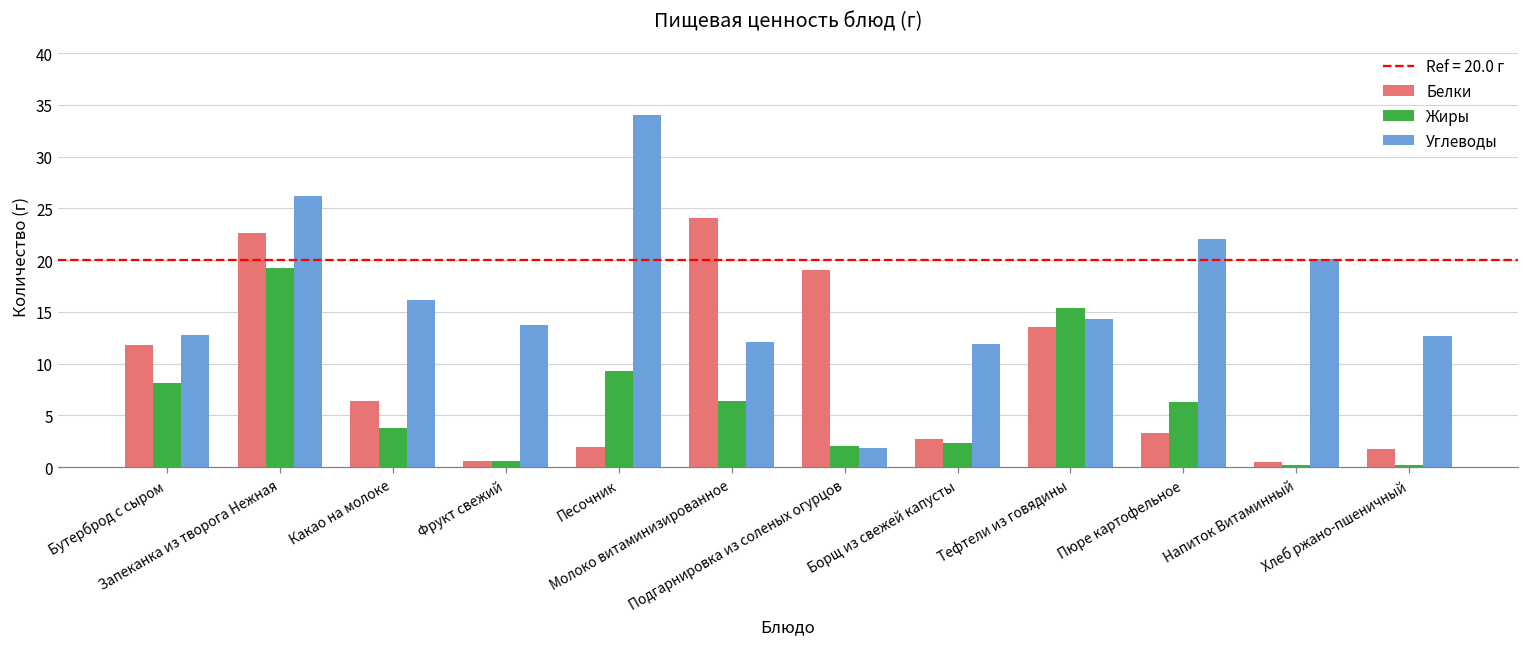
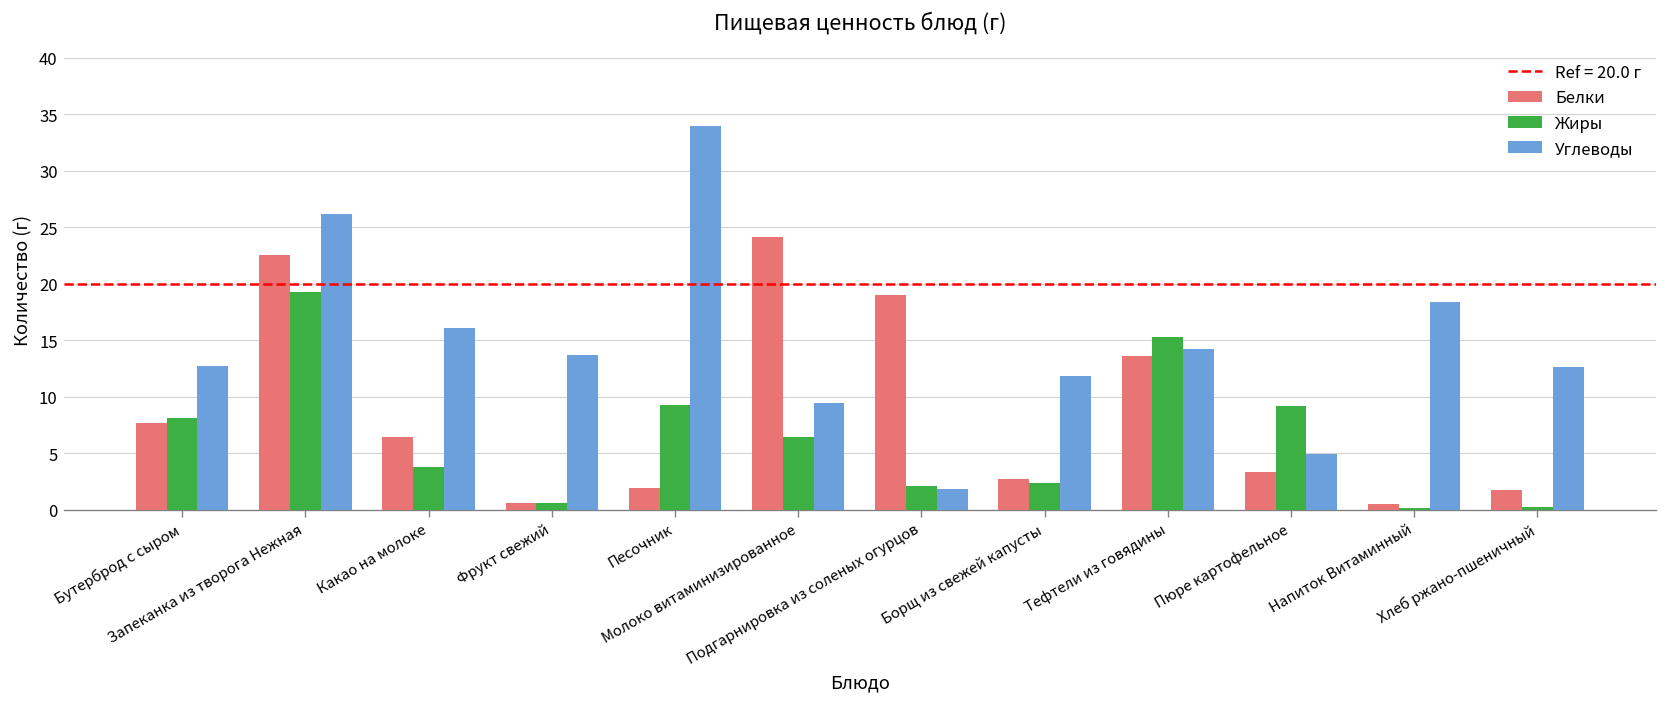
  {
    "Белки": {
-     "Бутерброд с сыром": 12,
+     "Бутерброд с сыром": 8,
      "Запеканка из творога Нежная": 23,
      "Какао на молоке": 6,
      "Фрукт свежий": 1,
      "Песочник": 2,
      "Молоко витаминизированное": 24,
      "Подгарнировка из соленых огурцов": 19,
      "Борщ из свежей капусты": 3,
      "Тефтели из говядины": 14,
      "Пюре картофельное": 3,
      "Напиток Витаминный": 0,
      "Хлеб ржано-пшеничный": 2
    },
    "Жиры": {
      "Бутерброд с сыром": 8,
      "Запеканка из творога Нежная": 19,
      "Какао на молоке": 4,
      "Фрукт свежий": 1,
      "Песочник": 9,
      "Молоко витаминизированное": 6,
      "Подгарнировка из соленых огурцов": 2,
      "Борщ из свежей капусты": 2,
      "Тефтели из говядины": 15,
-     "Пюре картофельное": 6
+     "Пюре картофельное": 9
    },
    "Углеводы": {
      "Бутерброд с сыром": 13,
      "Запеканка из творога Нежная": 26,
      "Какао на молоке": 16,
      "Фрукт свежий": 14,
      "Песочник": 34,
-     "Молоко витаминизированное": 12,
+     "Молоко витаминизированное": 9,
      "Подгарнировка из соленых огурцов": 2,
      "Борщ из свежей капусты": 12,
      "Тефтели из говядины": 14,
-     "Пюре картофельное": 22,
-     "Напиток Витаминный": 20,
+     "Пюре картофельное": 5,
+     "Напиток Витаминный": 18,
      "Хлеб ржано-пшеничный": 13
    }
  }
